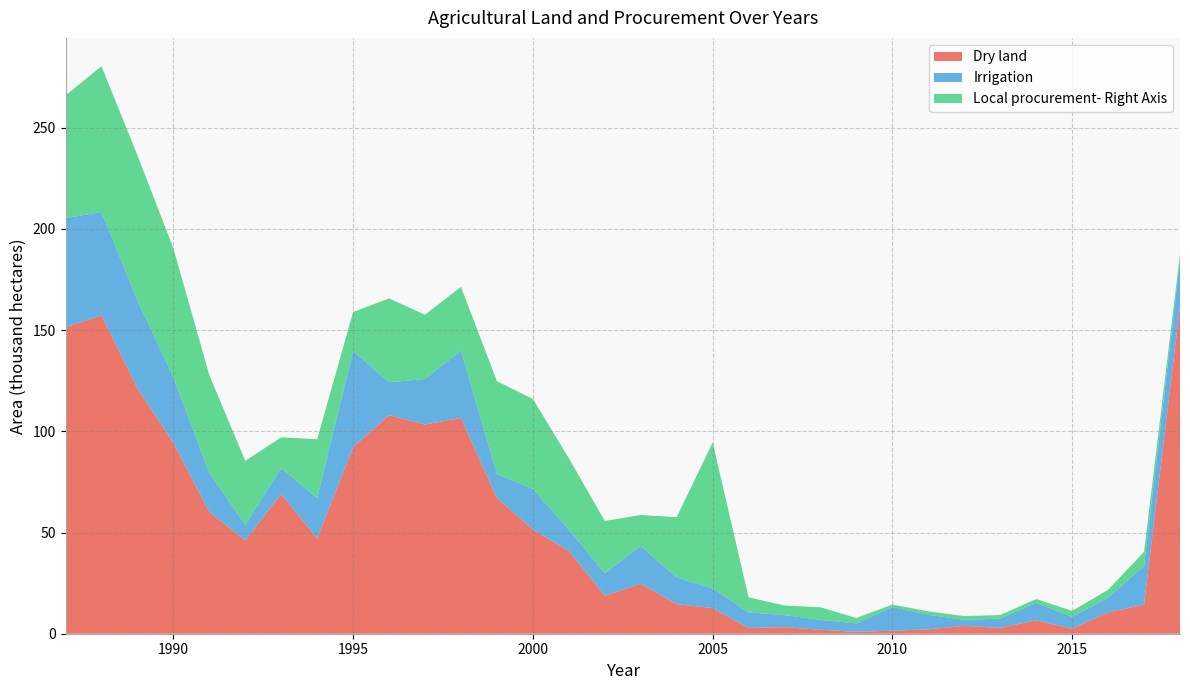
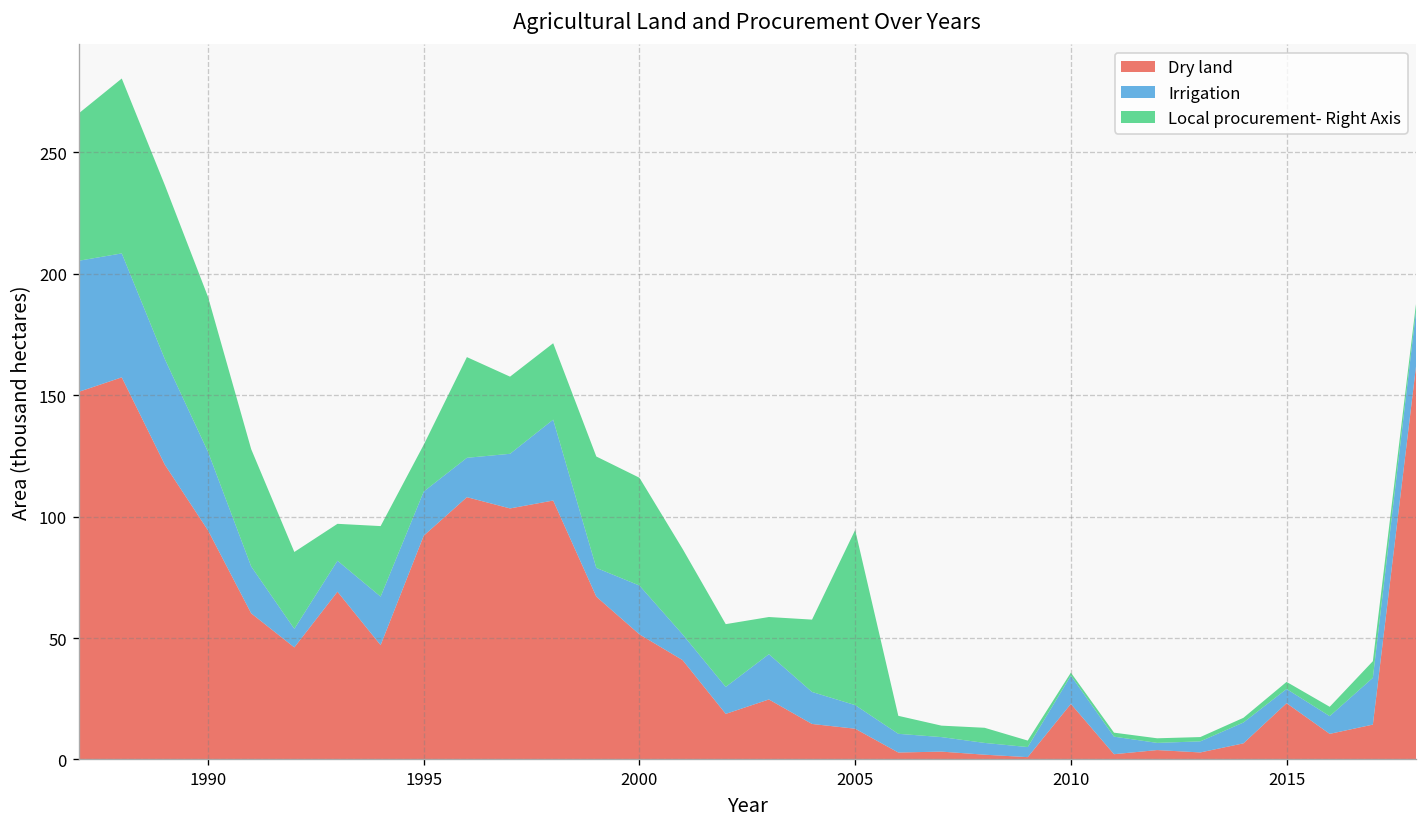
  {
    "Dry land": {
      "1990": 94,
      "1995": 92,
      "2000": 52,
      "2005": 13,
-     "2010": 2,
-     "2015": 3
+     "2010": 23,
+     "2015": 23
    },
    "Irrigation": {
      "1990": 32,
-     "1995": 48,
+     "1995": 18,
      "2000": 20,
      "2005": 10,
      "2015": 6
    },
    "Local procurement- Right Axis": {
      "1990": 64,
      "1995": 19,
      "2000": 44,
      "2005": 72,
      "2015": 3
    }
  }
